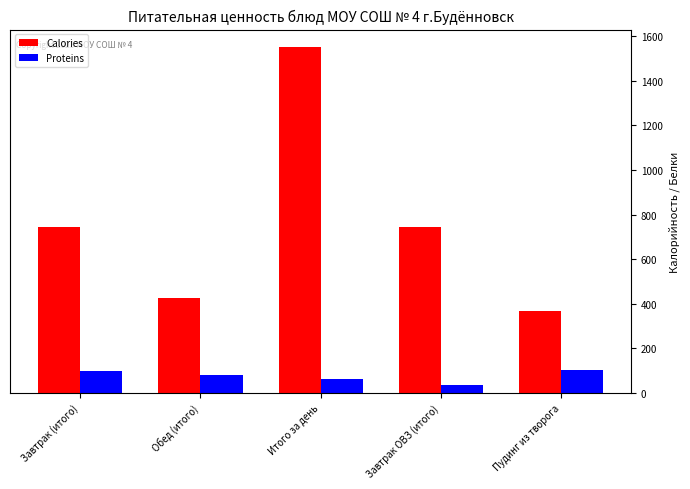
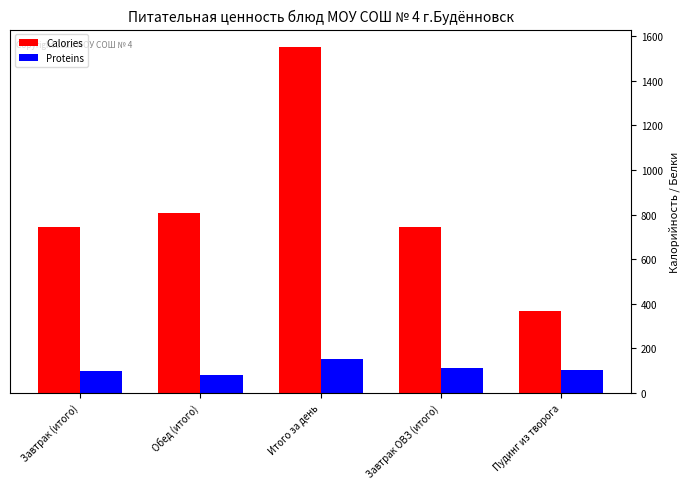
  {
    "Calories": {
      "Завтрак (итого)": 740,
-     "Обед (итого)": 420,
+     "Обед (итого)": 810,
      "Итого за день": 1550,
      "Завтрак ОВЗ (итого)": 740,
      "Пудинг из творога": 370
    },
    "Proteins": {
      "Завтрак (итого)": 100,
      "Обед (итого)": 80,
-     "Итого за день": 60,
-     "Завтрак ОВЗ (итого)": 40,
+     "Итого за день": 150,
+     "Завтрак ОВЗ (итого)": 110,
      "Пудинг из творога": 100
    }
  }
